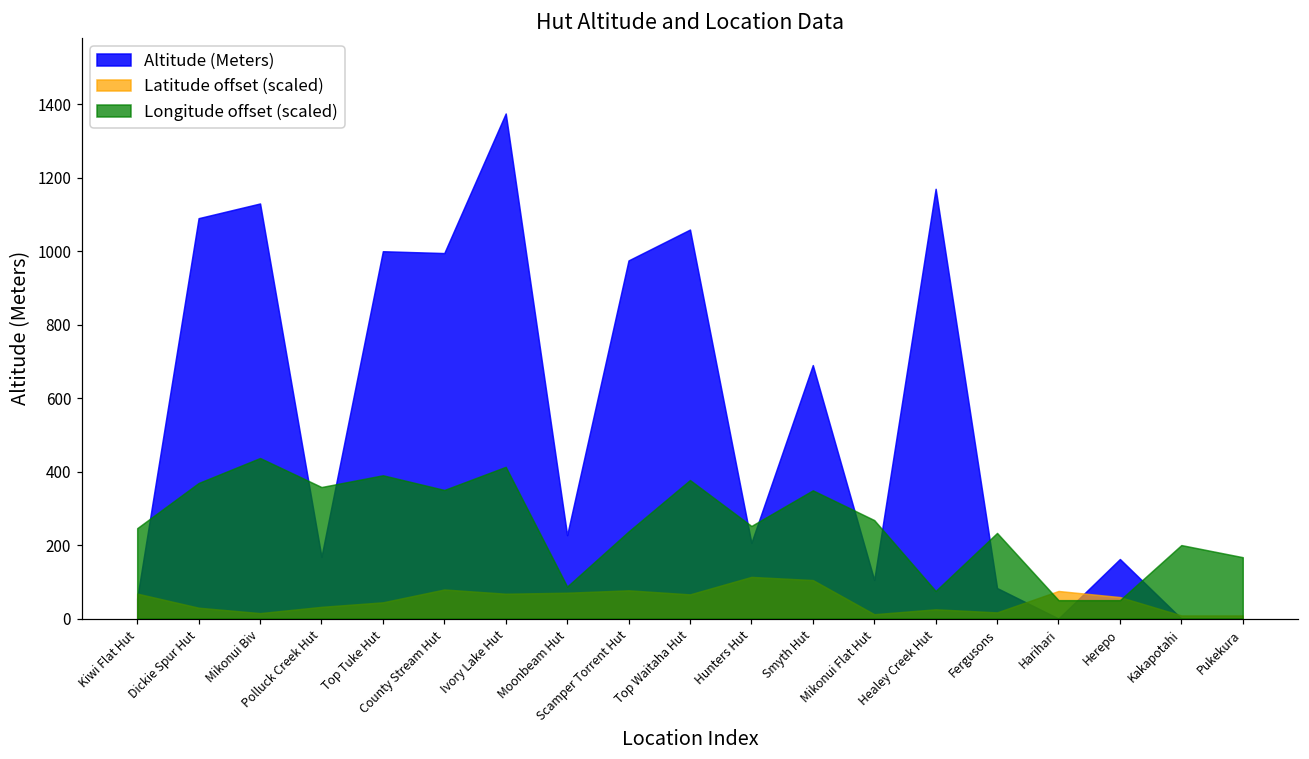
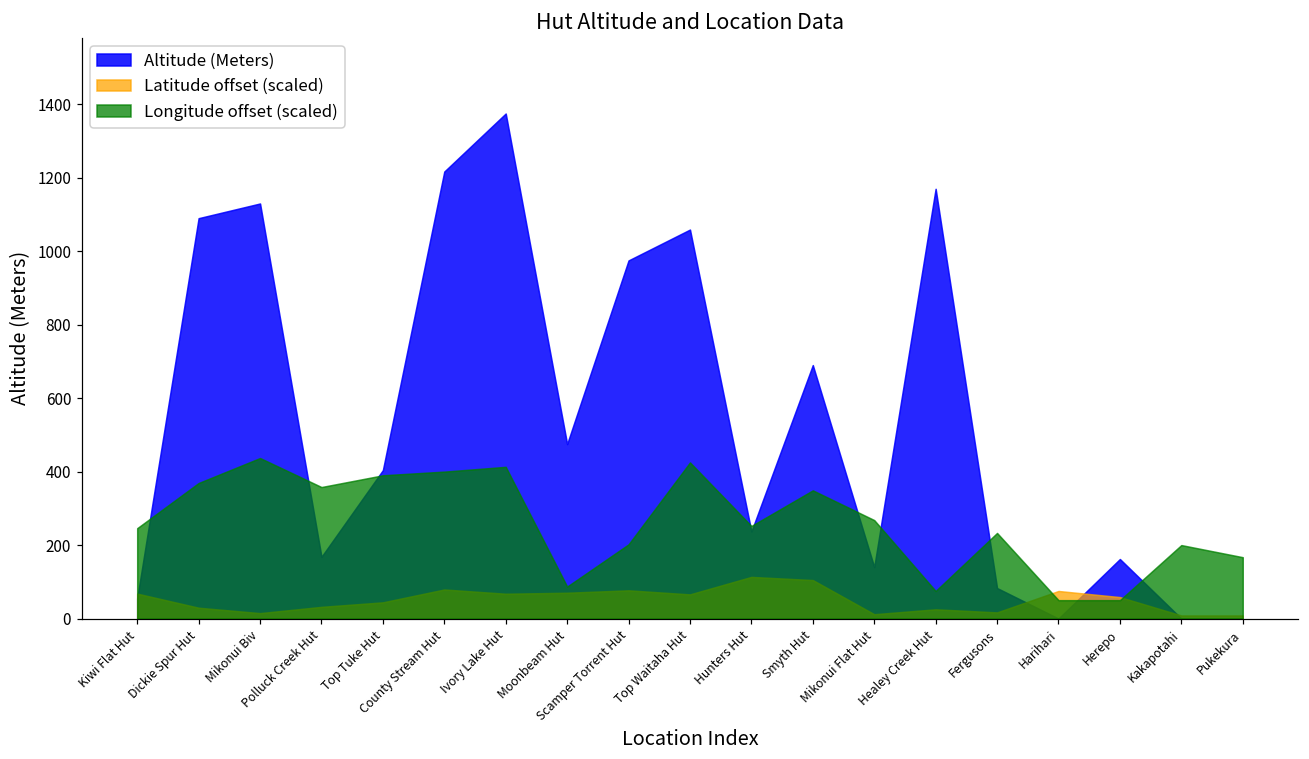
  {
    "Altitude (Meters)": {
      "Kiwi Flat Hut": 60,
      "Dickie Spur Hut": 1090,
      "Mikonui Biv": 1130,
      "Polluck Creek Hut": 170,
-     "Top Tuke Hut": 1000,
-     "County Stream Hut": 1000,
+     "Top Tuke Hut": 400,
+     "County Stream Hut": 1220,
      "Ivory Lake Hut": 1380,
-     "Moonbeam Hut": 230,
+     "Moonbeam Hut": 480,
      "Scamper Torrent Hut": 980,
      "Top Waitaha Hut": 1060,
-     "Hunters Hut": 210,
+     "Hunters Hut": 240,
      "Smyth Hut": 690,
-     "Mikonui Flat Hut": 110,
+     "Mikonui Flat Hut": 140,
      "Healey Creek Hut": 1170,
      "Fergusons": 80,
      "Harihari": 0,
      "Herepo": 160,
      "Kakapotahi": 0,
      "Pukekura": 0
    },
    "Latitude offset (scaled)": {
      "Kiwi Flat Hut": 70,
      "Dickie Spur Hut": 30,
      "Mikonui Biv": 10,
      "Polluck Creek Hut": 30,
      "Top Tuke Hut": 40,
      "County Stream Hut": 80,
      "Ivory Lake Hut": 70,
      "Moonbeam Hut": 70,
      "Scamper Torrent Hut": 80,
      "Top Waitaha Hut": 70,
      "Hunters Hut": 110,
      "Smyth Hut": 100,
      "Mikonui Flat Hut": 10,
      "Healey Creek Hut": 30,
      "Fergusons": 20,
      "Harihari": 70,
      "Herepo": 60,
      "Kakapotahi": 10,
      "Pukekura": 10
    },
    "Longitude offset (scaled)": {
      "Kiwi Flat Hut": 250,
      "Dickie Spur Hut": 370,
      "Mikonui Biv": 440,
      "Polluck Creek Hut": 360,
      "Top Tuke Hut": 390,
-     "County Stream Hut": 350,
+     "County Stream Hut": 400,
      "Ivory Lake Hut": 410,
      "Moonbeam Hut": 90,
-     "Scamper Torrent Hut": 240,
-     "Top Waitaha Hut": 380,
+     "Scamper Torrent Hut": 200,
+     "Top Waitaha Hut": 430,
      "Hunters Hut": 250,
      "Smyth Hut": 350,
      "Mikonui Flat Hut": 270,
      "Healey Creek Hut": 70,
      "Fergusons": 230,
      "Harihari": 50,
      "Herepo": 50,
      "Kakapotahi": 200,
      "Pukekura": 170
    }
  }
